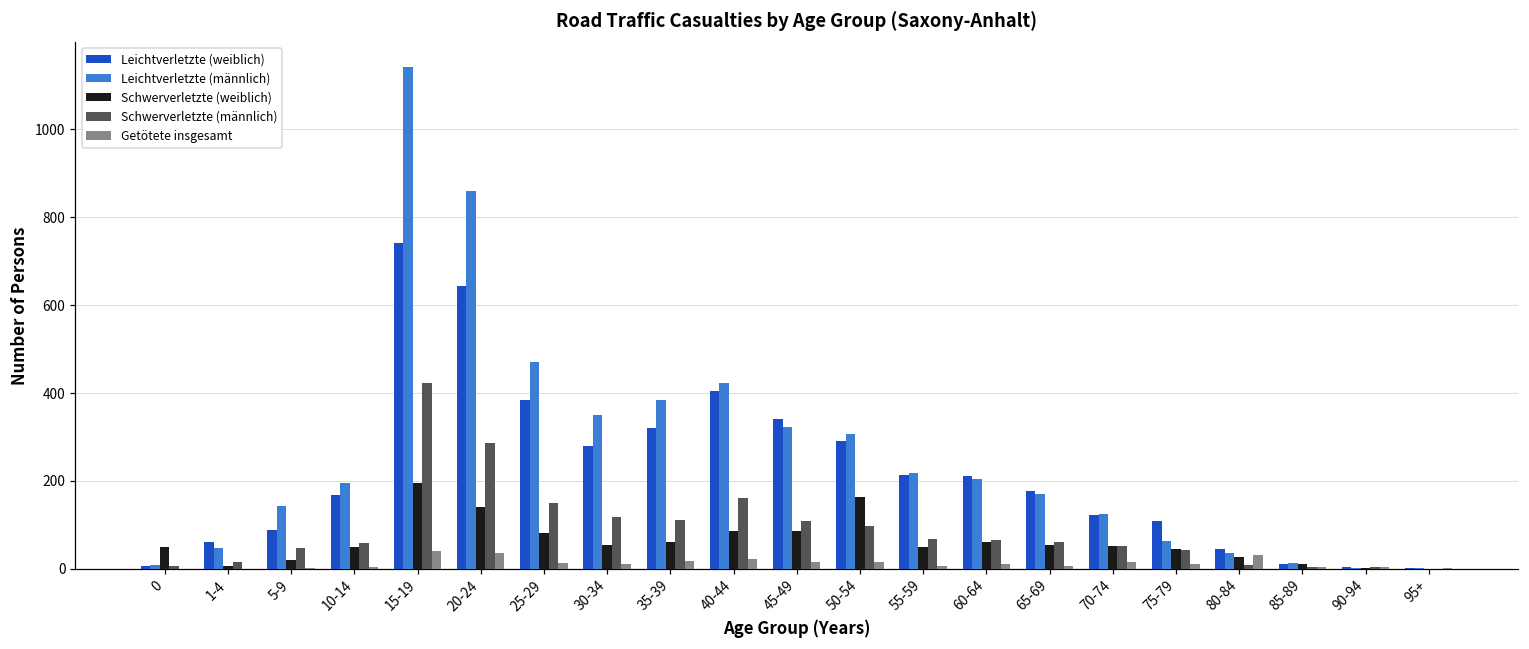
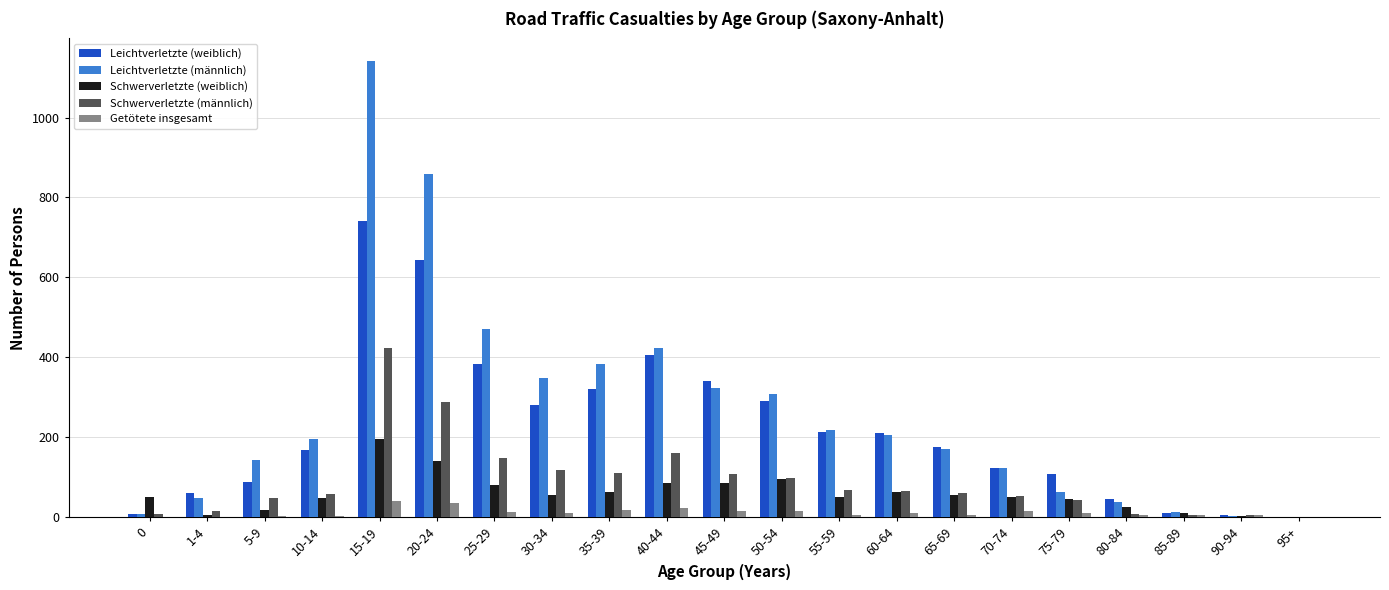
  {
    "Schwerverletzte (weiblich)": {
      "0": 50,
      "5-9": 20,
      "10-14": 50,
      "15-19": 200,
      "20-24": 140,
      "25-29": 80,
      "30-34": 60,
      "35-39": 60,
      "40-44": 90,
      "45-49": 90,
-     "50-54": 160,
+     "50-54": 100,
      "55-59": 50,
      "60-64": 60,
      "65-69": 60,
      "70-74": 50,
      "75-79": 50,
      "80-84": 30,
      "85-89": 10,
      "95+": 0
    },
    "Schwerverletzte (männlich)": {
      "0": 10,
      "1-4": 20,
      "5-9": 50,
      "10-14": 60,
      "15-19": 420,
      "20-24": 290,
      "25-29": 150,
      "30-34": 120,
      "35-39": 110,
      "40-44": 160,
      "45-49": 110,
      "50-54": 100,
      "55-59": 70,
      "60-64": 70,
      "65-69": 60,
      "70-74": 50,
      "75-79": 40,
      "80-84": 10,
      "95+": 0
    },
    "Getötete insgesamt": {
      "0": 0,
      "1-4": 0,
      "15-19": 40,
      "20-24": 40,
      "25-29": 10,
      "30-34": 10,
      "35-39": 20,
      "40-44": 20,
      "45-49": 20,
      "50-54": 20,
      "60-64": 10,
      "70-74": 20,
      "75-79": 10,
-     "80-84": 30
+     "80-84": 10
    }
  }
